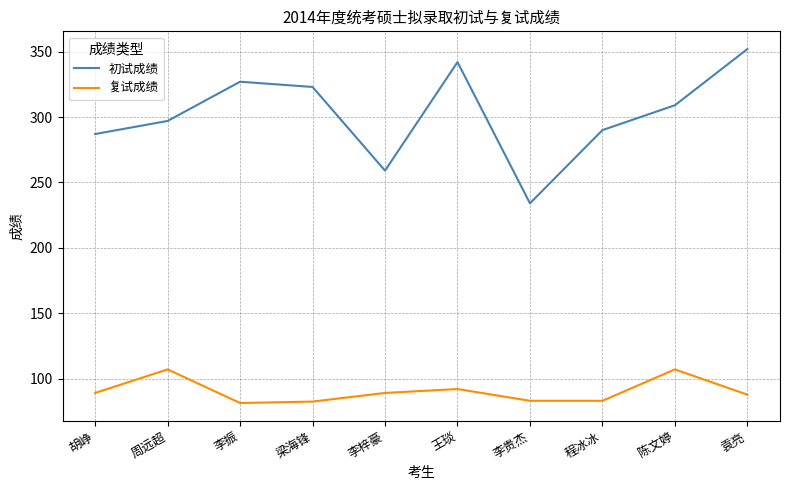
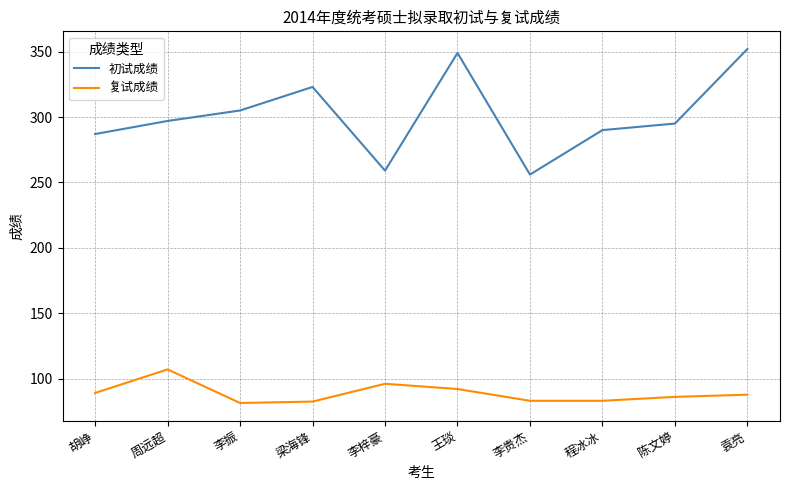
  {
    "初试成绩": {
      "胡峥": 287,
      "周远超": 297,
-     "李振": 327,
+     "李振": 305,
      "梁海锋": 323,
      "李梓豪": 259,
-     "王琰": 342,
-     "李贵杰": 234,
+     "王琰": 349,
+     "李贵杰": 256,
      "程冰冰": 290,
-     "陈文婷": 309,
+     "陈文婷": 295,
      "袁亮": 352
    },
    "复试成绩": {
      "胡峥": 89,
      "周远超": 107,
      "李振": 81,
      "梁海锋": 82,
-     "李梓豪": 89,
+     "李梓豪": 96,
      "王琰": 92,
      "李贵杰": 83,
      "程冰冰": 83,
-     "陈文婷": 107,
+     "陈文婷": 86,
      "袁亮": 88
    }
  }
